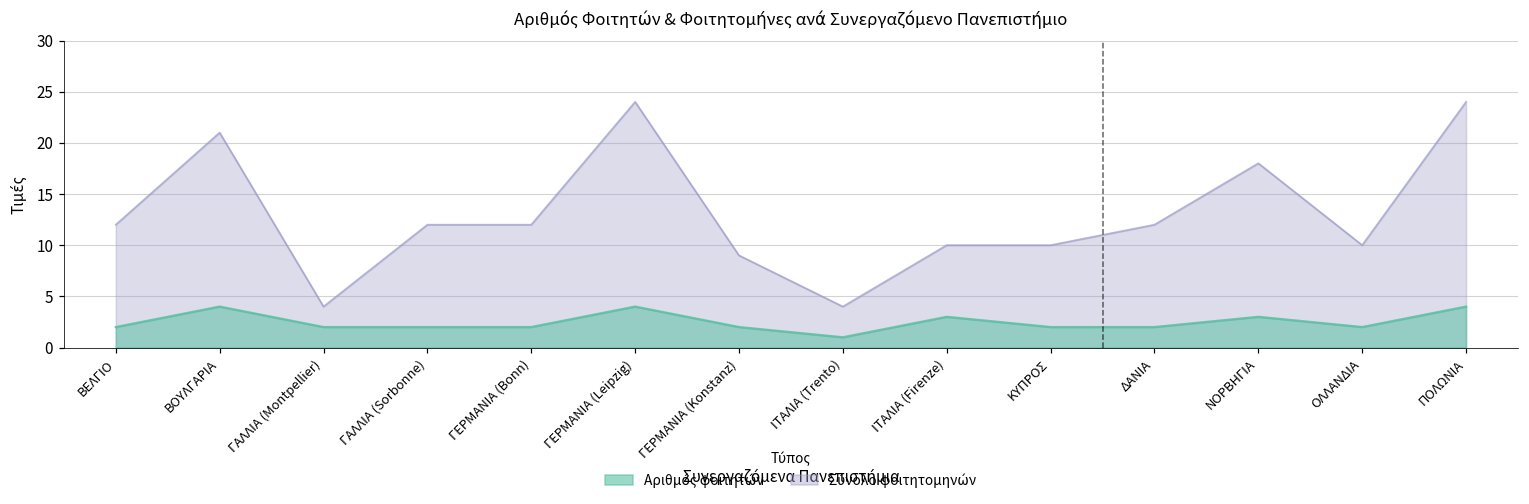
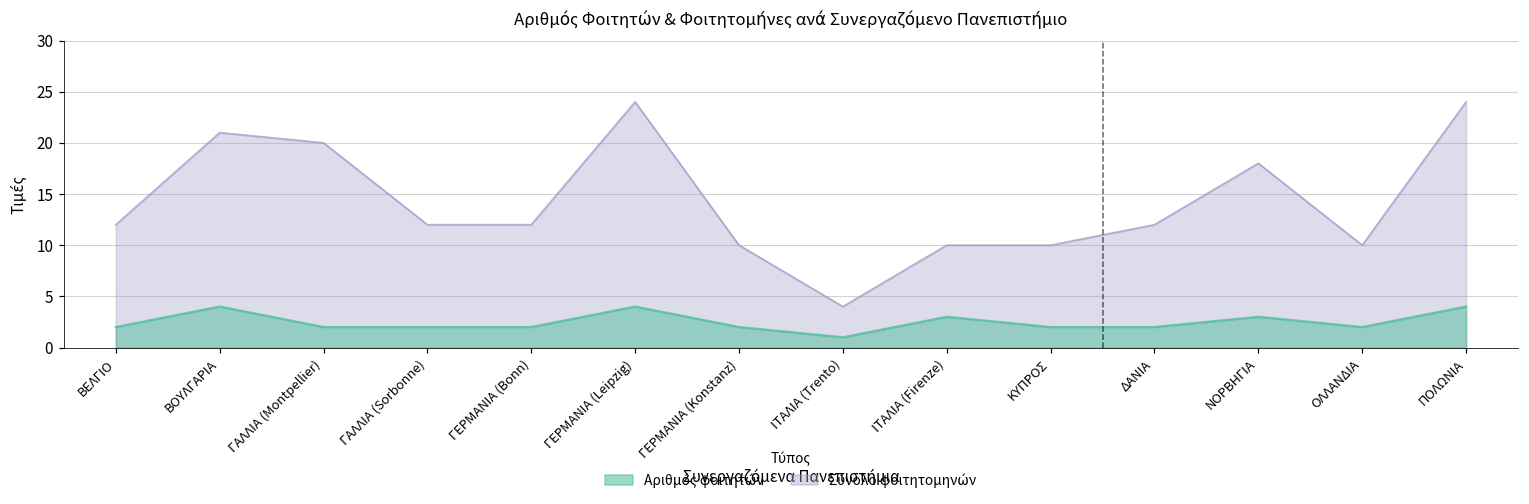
  {
    "Σύνολο φοιτητομηνών": {
      "ΒΕΛΓΙΟ": 12,
      "ΒΟΥΛΓΑΡΙΑ": 21,
-     "ΓΑΛΛΙΑ (Montpellier)": 4,
+     "ΓΑΛΛΙΑ (Montpellier)": 20,
      "ΓΑΛΛΙΑ (Sorbonne)": 12,
      "ΓΕΡΜΑΝΙΑ (Bonn)": 12,
      "ΓΕΡΜΑΝΙΑ (Leipzig)": 24,
-     "ΓΕΡΜΑΝΙΑ (Konstanz)": 9,
+     "ΓΕΡΜΑΝΙΑ (Konstanz)": 10,
      "ΙΤΑΛΙΑ (Trento)": 4,
      "ΙΤΑΛΙΑ (Firenze)": 10,
      "ΚΥΠΡΟΣ": 10,
      "ΔΑΝΙΑ": 12,
      "ΝΟΡΒΗΓΙΑ": 18,
      "ΟΛΛΑΝΔΙΑ": 10,
      "ΠΟΛΩΝΙΑ": 24
    },
    "Αριθμός φοιτητών": {
      "ΒΕΛΓΙΟ": 2,
      "ΒΟΥΛΓΑΡΙΑ": 4,
      "ΓΑΛΛΙΑ (Montpellier)": 2,
      "ΓΑΛΛΙΑ (Sorbonne)": 2,
      "ΓΕΡΜΑΝΙΑ (Bonn)": 2,
      "ΓΕΡΜΑΝΙΑ (Leipzig)": 4,
      "ΓΕΡΜΑΝΙΑ (Konstanz)": 2,
      "ΙΤΑΛΙΑ (Trento)": 1,
      "ΙΤΑΛΙΑ (Firenze)": 3,
      "ΚΥΠΡΟΣ": 2,
      "ΔΑΝΙΑ": 2,
      "ΝΟΡΒΗΓΙΑ": 3,
      "ΟΛΛΑΝΔΙΑ": 2,
      "ΠΟΛΩΝΙΑ": 4
    }
  }
